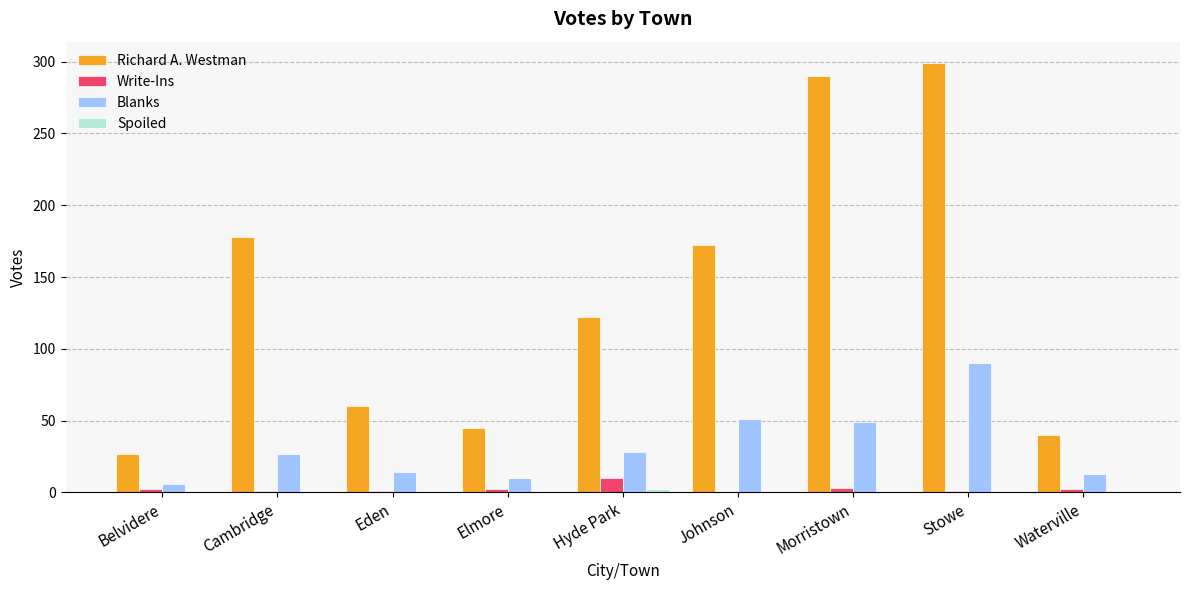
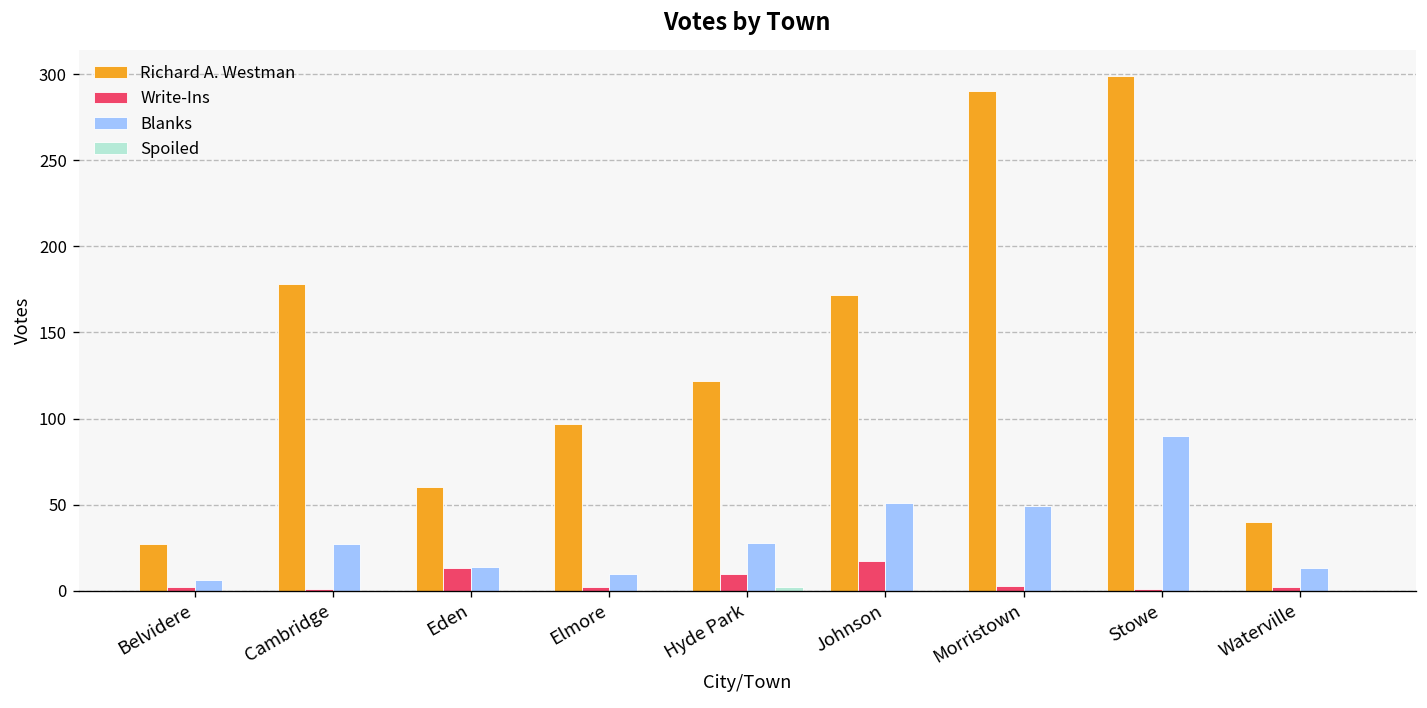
  {
    "Richard A. Westman": {
      "Belvidere": 27,
      "Cambridge": 178,
      "Eden": 60,
-     "Elmore": 45,
+     "Elmore": 97,
      "Hyde Park": 122,
      "Johnson": 172,
      "Morristown": 290,
      "Stowe": 299,
      "Waterville": 40
    },
    "Write-Ins": {
      "Belvidere": 2,
-     "Eden": 1,
+     "Eden": 13,
      "Elmore": 2,
      "Hyde Park": 10,
-     "Johnson": 0,
+     "Johnson": 17,
      "Morristown": 3,
      "Waterville": 2
    }
  }
